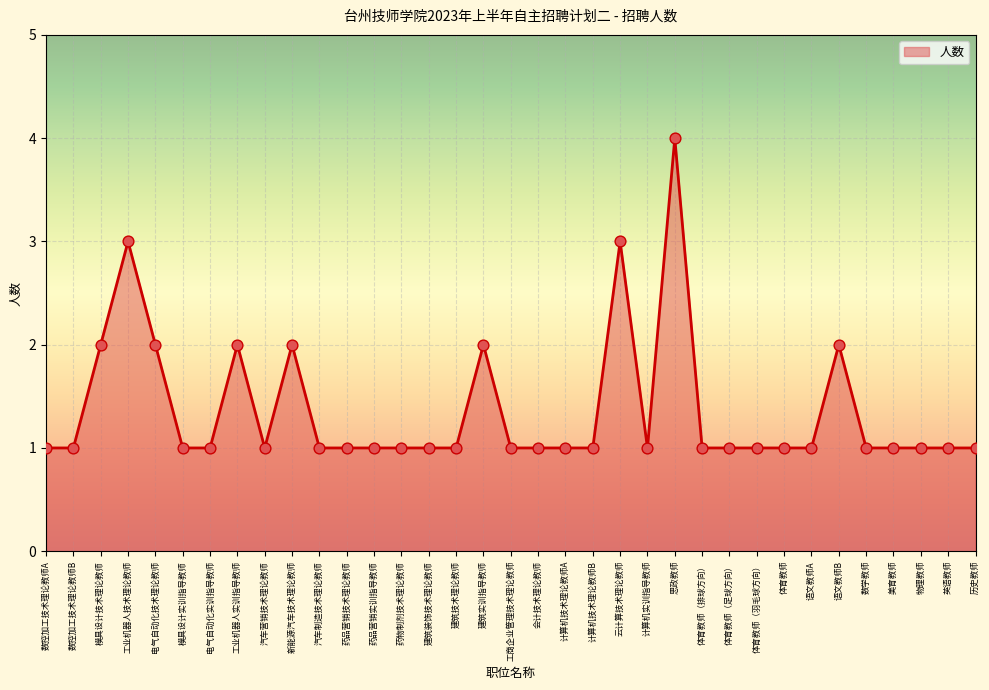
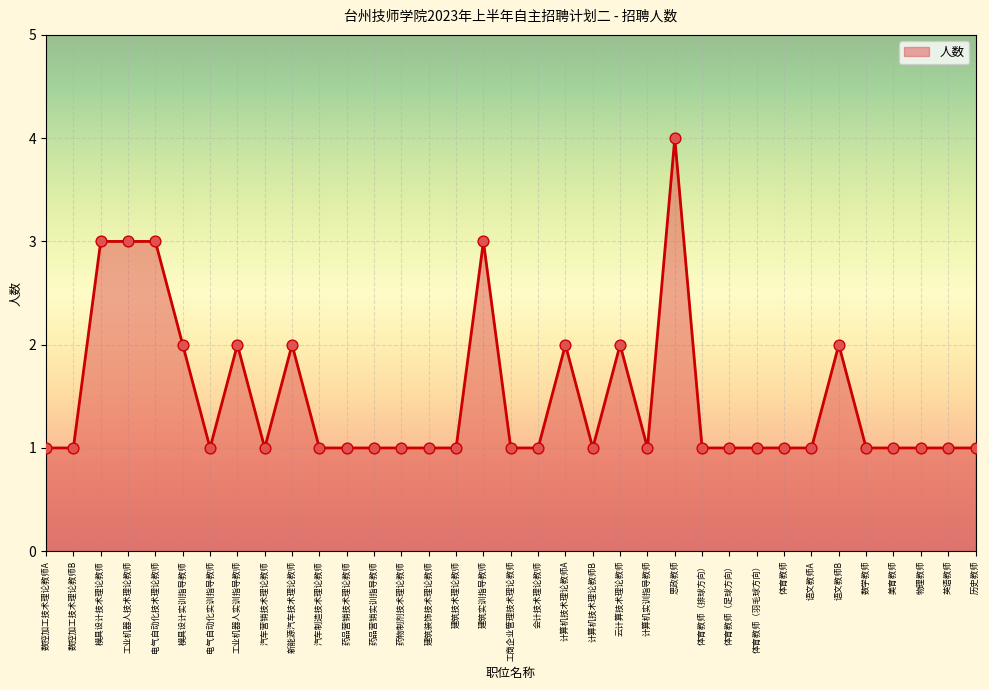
  {
    "数控加工技术理论教师A": 1,
    "数控加工技术理论教师B": 1,
-   "模具设计技术理论教师": 2,
+   "模具设计技术理论教师": 3,
    "工业机器人技术理论教师": 3,
-   "电气自动化技术理论教师": 2,
-   "模具设计实训指导教师": 1,
+   "电气自动化技术理论教师": 3,
+   "模具设计实训指导教师": 2,
    "电气自动化实训指导教师": 1,
    "工业机器人实训指导教师": 2,
    "汽车营销技术理论教师": 1,
    "新能源汽车技术理论教师": 2,
    "汽车制造技术理论教师": 1,
    "药品营销技术理论教师": 1,
    "药品营销实训指导教师": 1,
    "药物制剂技术理论教师": 1,
    "建筑装饰技术理论教师": 1,
    "建筑技术理论教师": 1,
-   "建筑实训指导教师": 2,
+   "建筑实训指导教师": 3,
    "工商企业管理技术理论教师": 1,
    "会计技术理论教师": 1,
-   "计算机技术理论教师A": 1,
+   "计算机技术理论教师A": 2,
    "计算机技术理论教师B": 1,
-   "云计算技术理论教师": 3,
+   "云计算技术理论教师": 2,
    "计算机实训指导教师": 1,
    "思政教师": 4,
    "体育教师（排球方向）": 1,
    "体育教师（足球方向）": 1,
    "体育教师（羽毛球方向）": 1,
    "体育教师": 1,
    "语文教师A": 1,
    "语文教师B": 2,
    "数学教师": 1,
    "美育教师": 1,
    "物理教师": 1,
    "英语教师": 1,
    "历史教师": 1
  }
